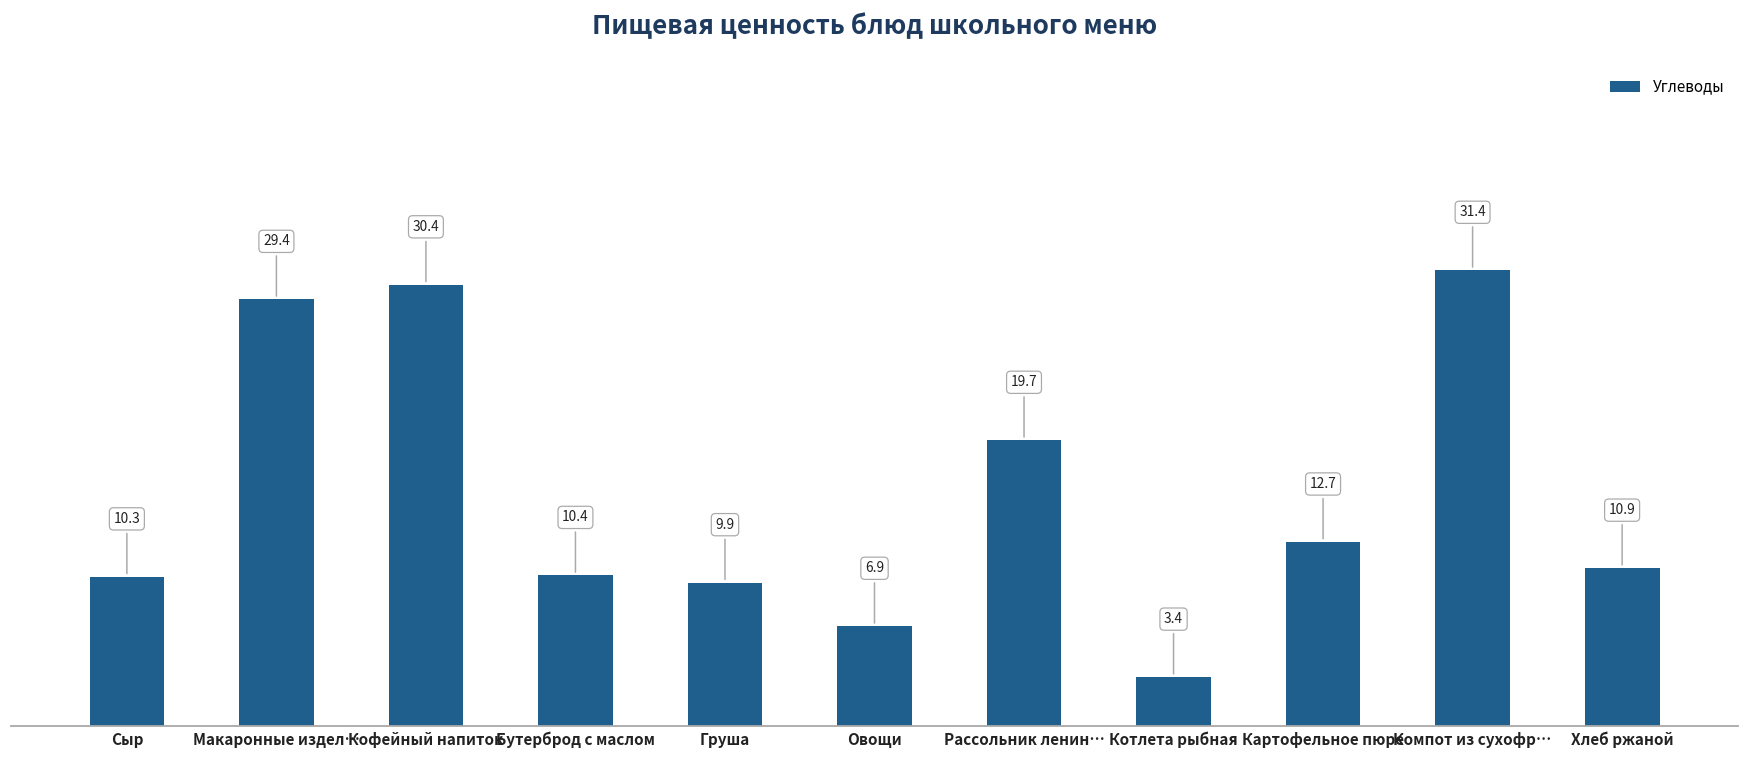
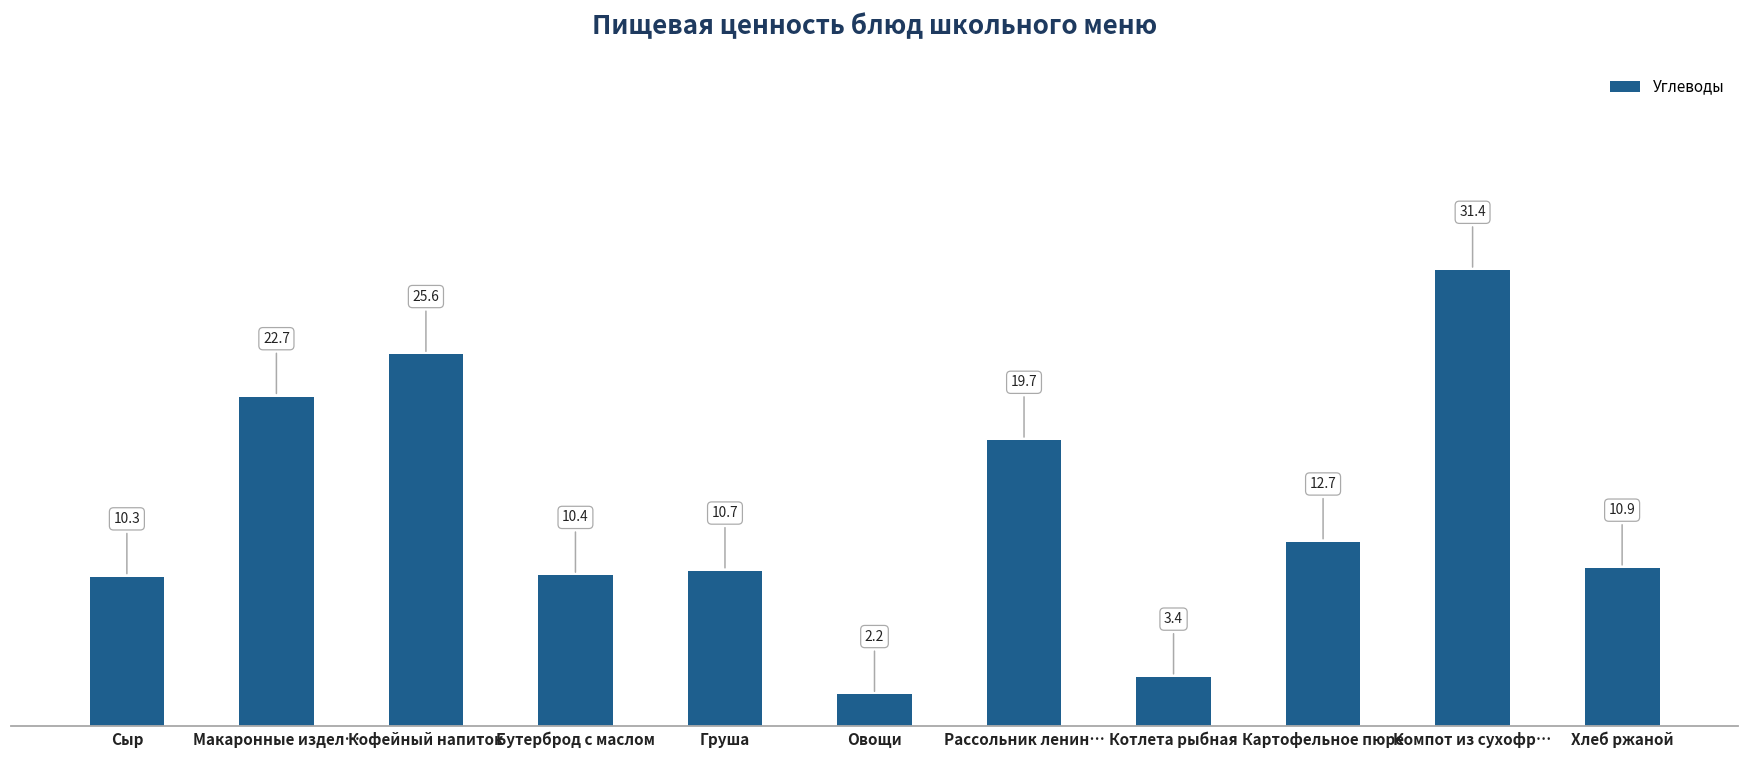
  {
-   "Макаронные издел…": 29.4,
-   "Кофейный напиток": 30.4,
-   "Груша": 9.9,
-   "Овощи": 6.9
+   "Макаронные издел…": 22.7,
+   "Кофейный напиток": 25.6,
+   "Груша": 10.7,
+   "Овощи": 2.2
  }
